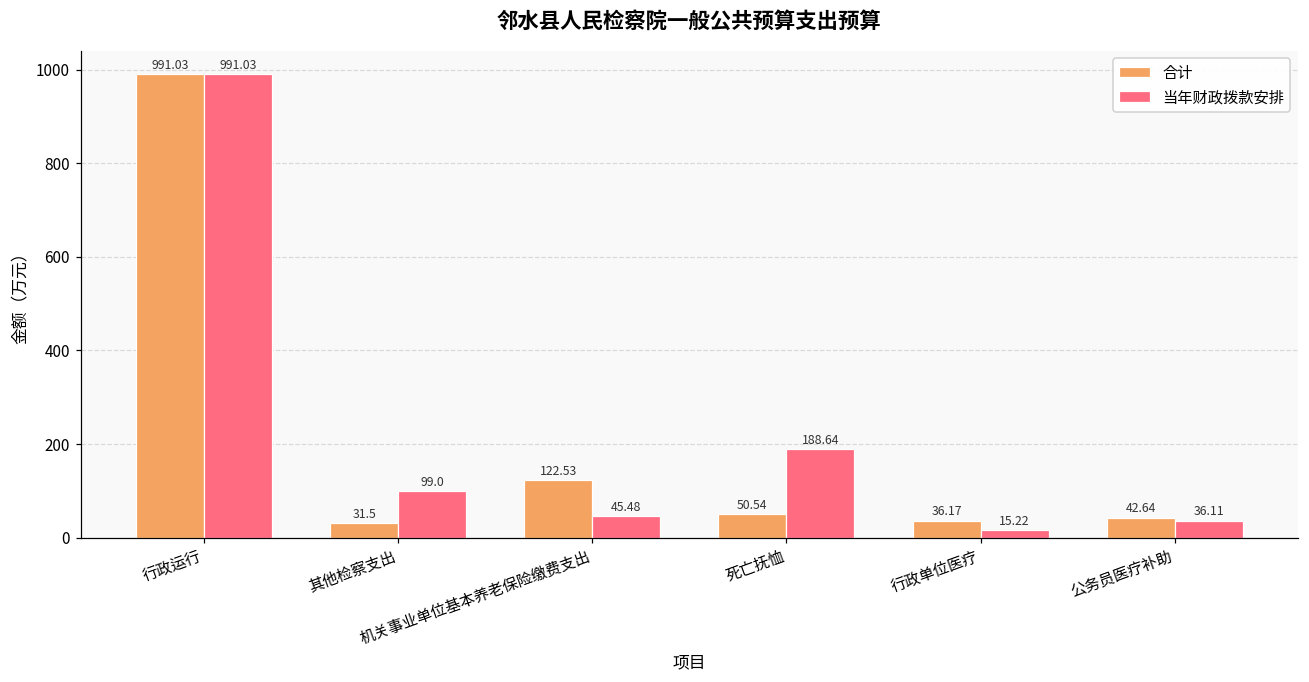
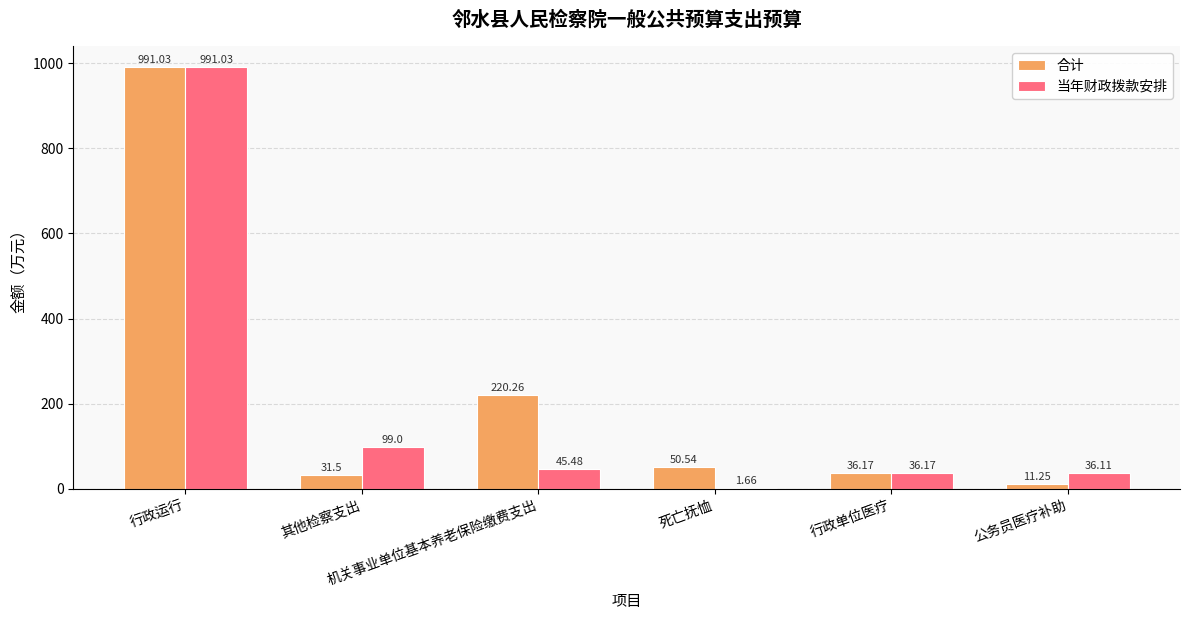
  {
    "合计": {
      "行政运行": 991.03,
      "其他检察支出": 31.5,
-     "机关事业单位基本养老保险缴费支出": 122.53,
+     "机关事业单位基本养老保险缴费支出": 220.26,
      "死亡抚恤": 50.54,
      "行政单位医疗": 36.17,
-     "公务员医疗补助": 42.64
+     "公务员医疗补助": 11.25
    },
    "当年财政拨款安排": {
      "行政运行": 991.03,
      "其他检察支出": 99.0,
      "机关事业单位基本养老保险缴费支出": 45.48,
-     "死亡抚恤": 188.64,
-     "行政单位医疗": 15.22,
+     "死亡抚恤": 1.66,
+     "行政单位医疗": 36.17,
      "公务员医疗补助": 36.11
    }
  }
